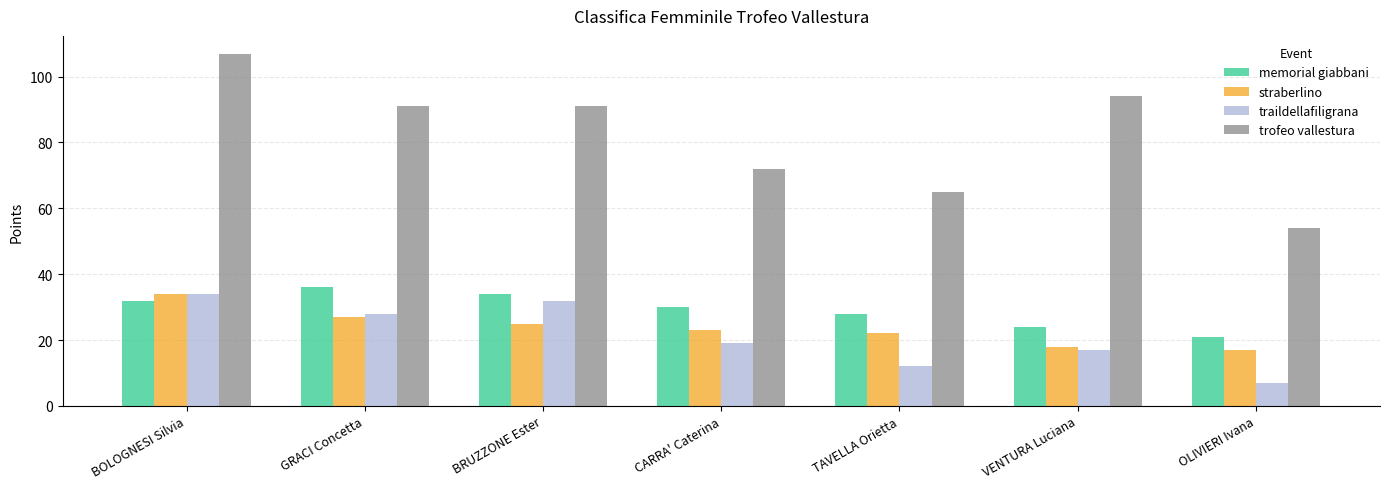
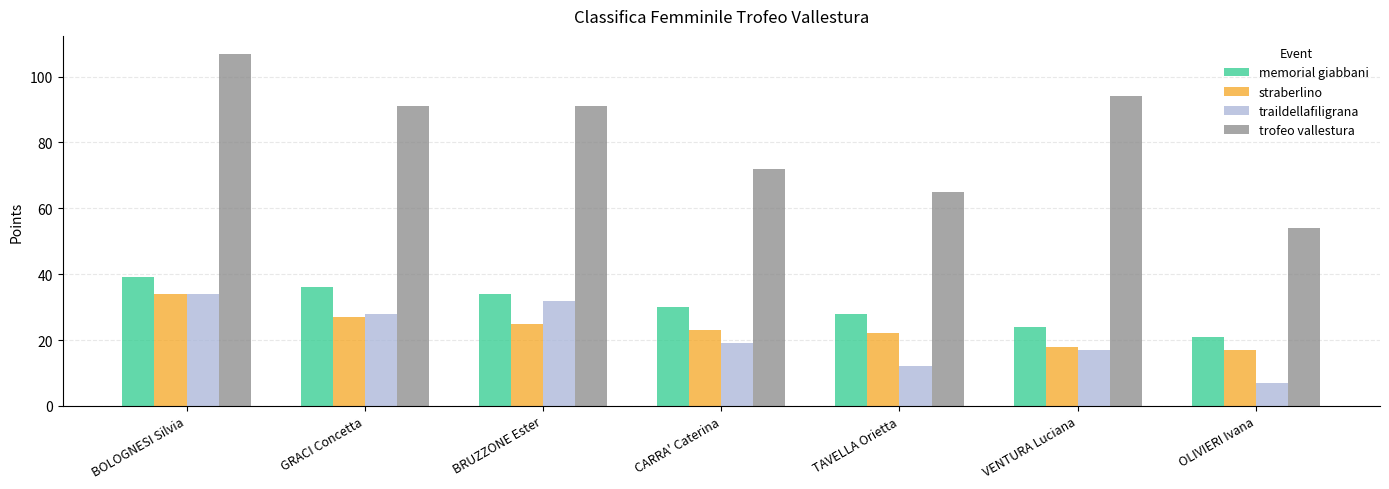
  {
    "memorial giabbani": {
-     "BOLOGNESI Silvia": 32,
+     "BOLOGNESI Silvia": 39,
      "GRACI Concetta": 36,
      "BRUZZONE Ester": 34,
      "CARRA' Caterina": 30,
      "TAVELLA Orietta": 28,
      "VENTURA Luciana": 24,
      "OLIVIERI Ivana": 21
    },
    "straberlino": {
      "BOLOGNESI Silvia": 34,
      "GRACI Concetta": 27,
      "BRUZZONE Ester": 25,
      "CARRA' Caterina": 23,
      "TAVELLA Orietta": 22,
      "VENTURA Luciana": 18,
      "OLIVIERI Ivana": 17
    },
    "traildellafiligrana": {
      "BOLOGNESI Silvia": 34,
      "GRACI Concetta": 28,
      "BRUZZONE Ester": 32,
      "CARRA' Caterina": 19,
      "TAVELLA Orietta": 12,
      "VENTURA Luciana": 17,
      "OLIVIERI Ivana": 7
    },
    "trofeo vallestura": {
      "BOLOGNESI Silvia": 107,
      "GRACI Concetta": 91,
      "BRUZZONE Ester": 91,
      "CARRA' Caterina": 72,
      "TAVELLA Orietta": 65,
      "VENTURA Luciana": 94,
      "OLIVIERI Ivana": 54
    }
  }
